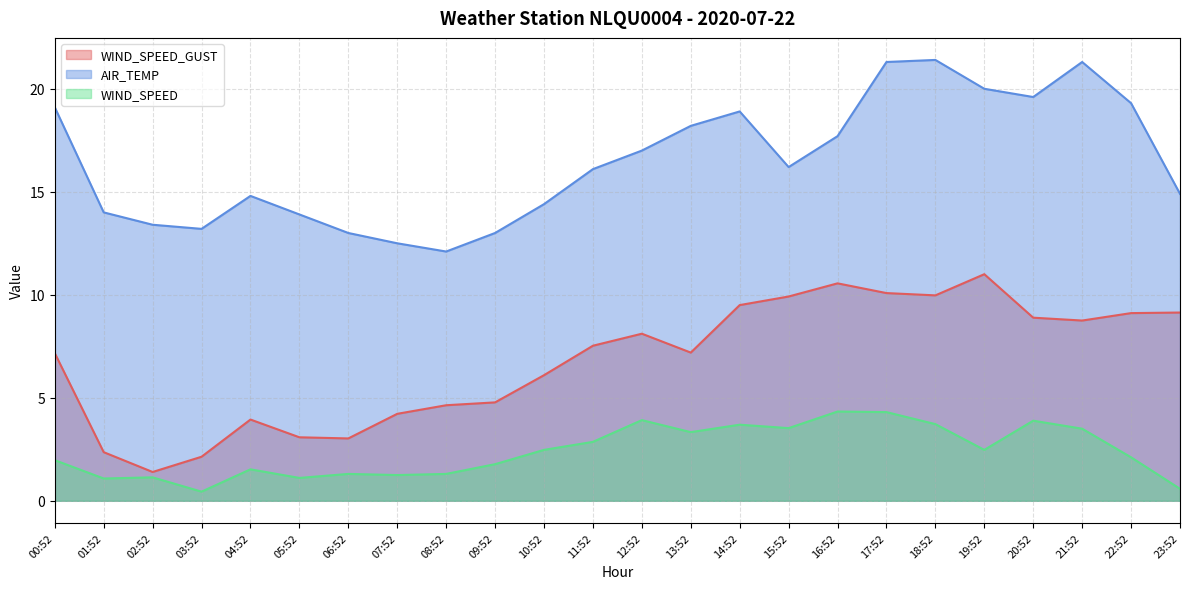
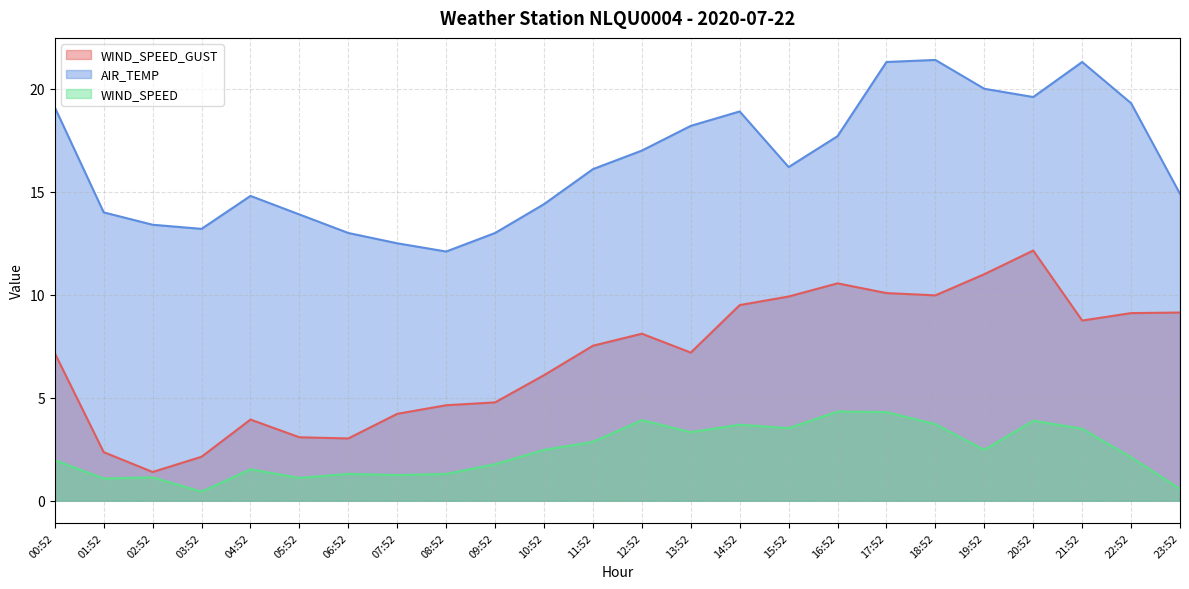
  {
    "WIND_SPEED_GUST": {
      "00:52": 7.2,
      "01:52": 2.4,
      "02:52": 1.4,
      "03:52": 2.1,
      "04:52": 3.9,
      "05:52": 3.1,
      "06:52": 3.0,
      "07:52": 4.2,
      "08:52": 4.6,
      "09:52": 4.8,
      "10:52": 6.1,
      "11:52": 7.5,
      "12:52": 8.1,
      "13:52": 7.2,
      "14:52": 9.5,
      "15:52": 9.9,
      "16:52": 10.6,
      "17:52": 10.1,
      "18:52": 10.0,
      "19:52": 11.0,
-     "20:52": 8.9,
+     "20:52": 12.1,
      "21:52": 8.8,
      "22:52": 9.1,
      "23:52": 9.1
    },
    "AIR_TEMP": {
      "00:52": 19.1,
      "01:52": 14.0,
      "02:52": 13.4,
      "03:52": 13.2,
      "04:52": 14.8,
      "05:52": 13.9,
      "06:52": 13.0,
      "07:52": 12.5,
      "08:52": 12.1,
      "09:52": 13.0,
      "10:52": 14.4,
      "11:52": 16.1,
      "12:52": 17.0,
      "13:52": 18.2,
      "14:52": 18.9,
      "15:52": 16.2,
      "16:52": 17.7,
      "17:52": 21.3,
      "18:52": 21.4,
      "19:52": 20.0,
      "20:52": 19.6,
      "21:52": 21.3,
      "22:52": 19.3,
      "23:52": 14.9
    },
    "WIND_SPEED": {
      "00:52": 2.0,
      "01:52": 1.1,
      "02:52": 1.1,
      "03:52": 0.4,
      "04:52": 1.5,
      "05:52": 1.1,
      "06:52": 1.3,
      "07:52": 1.3,
      "08:52": 1.3,
      "09:52": 1.8,
      "10:52": 2.5,
      "11:52": 2.9,
      "12:52": 3.9,
      "13:52": 3.3,
      "14:52": 3.7,
      "15:52": 3.5,
      "16:52": 4.3,
      "17:52": 4.3,
      "18:52": 3.7,
      "19:52": 2.5,
      "20:52": 3.9,
      "21:52": 3.5,
      "22:52": 2.1,
      "23:52": 0.6
    }
  }
